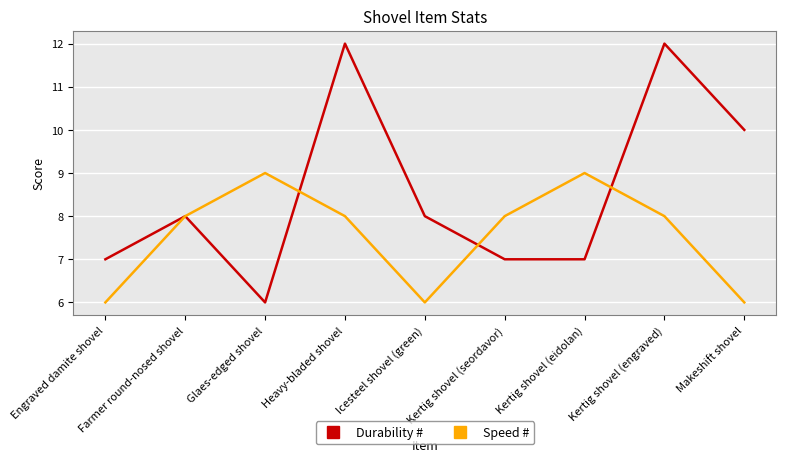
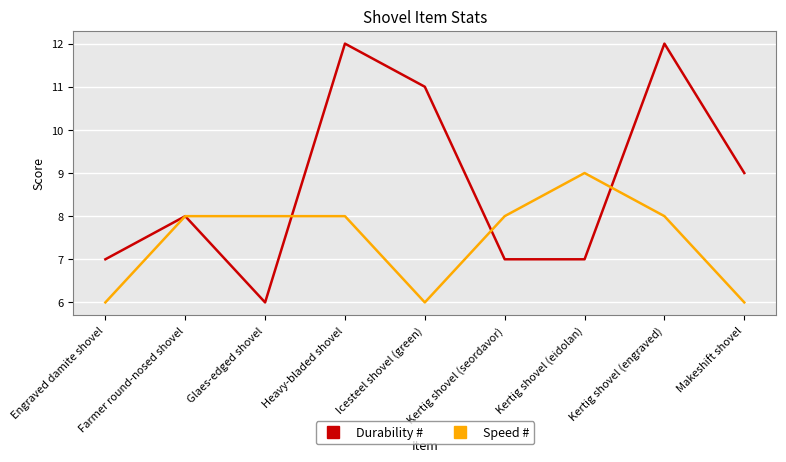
  {
    "Durability #": {
      "Engraved damite shovel": 7,
      "Glaes-edged shovel": 6,
      "Heavy-bladed shovel": 12,
-     "Icesteel shovel (green)": 8,
+     "Icesteel shovel (green)": 11,
      "Kertig shovel (seordavor)": 7,
      "Kertig shovel (eidolan)": 7,
      "Kertig shovel (engraved)": 12,
-     "Makeshift shovel": 10
+     "Makeshift shovel": 9
    },
    "Speed #": {
      "Engraved damite shovel": 6,
-     "Glaes-edged shovel": 9,
+     "Glaes-edged shovel": 8,
      "Heavy-bladed shovel": 8,
      "Icesteel shovel (green)": 6,
      "Kertig shovel (seordavor)": 8,
      "Kertig shovel (eidolan)": 9,
      "Kertig shovel (engraved)": 8,
      "Makeshift shovel": 6
    }
  }
